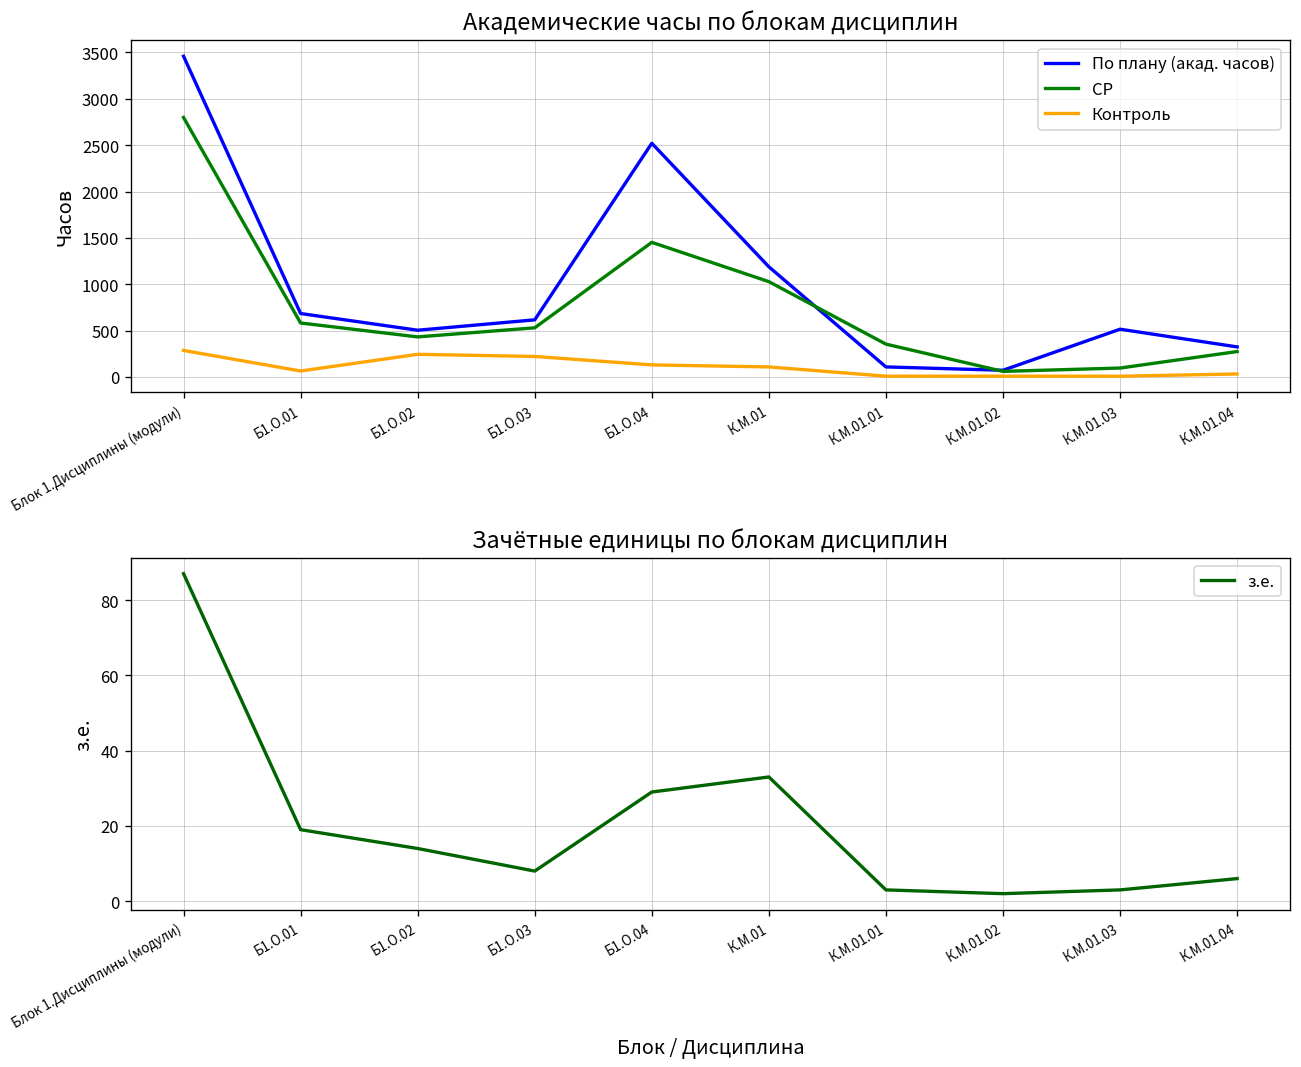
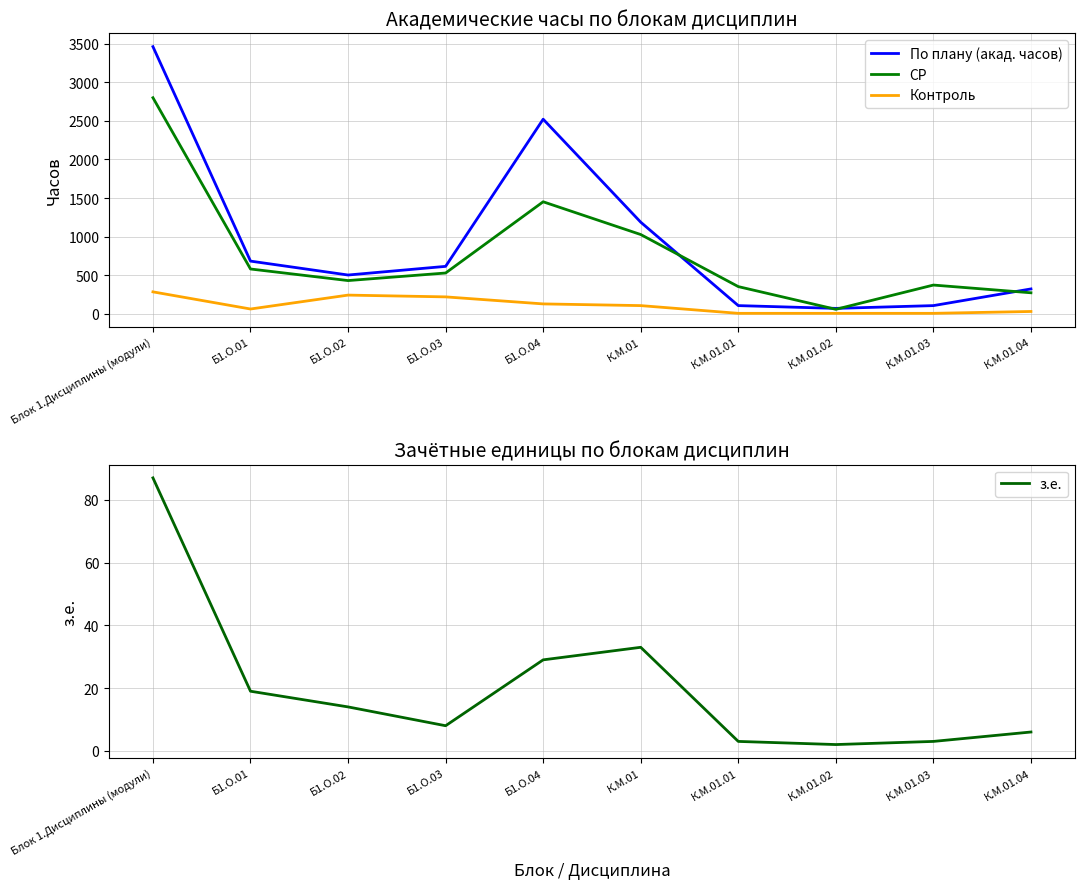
  {
    "Академические часы по блокам дисциплин": {
      "По плану (акад. часов)": {
        "Блок 1.Дисциплины (модули)": 3500,
        "Б1.О.01": 700,
        "Б1.О.02": 500,
        "Б1.О.03": 600,
        "Б1.О.04": 2500,
        "К.М.01": 1200,
        "К.М.01.01": 100,
-       "К.М.01.03": 500,
+       "К.М.01.03": 100,
        "К.М.01.04": 300
      },
      "СР": {
        "Блок 1.Дисциплины (модули)": 2800,
        "Б1.О.01": 600,
        "Б1.О.02": 400,
        "Б1.О.03": 500,
        "Б1.О.04": 1500,
        "К.М.01": 1000,
        "К.М.01.01": 400,
-       "К.М.01.03": 100,
+       "К.М.01.03": 400,
        "К.М.01.04": 300
      },
      "Контроль": {
        "Блок 1.Дисциплины (модули)": 300,
        "Б1.О.01": 100,
        "Б1.О.02": 200,
        "Б1.О.03": 200,
        "Б1.О.04": 100,
        "К.М.01": 100,
        "К.М.01.01": 0,
        "К.М.01.02": 0,
        "К.М.01.03": 0,
        "К.М.01.04": 0
      }
    },
    "Зачётные единицы по блокам дисциплин": {
      "Блок 1.Дисциплины (модули)": 87,
      "Б1.О.01": 19,
      "Б1.О.02": 14,
      "Б1.О.03": 8,
      "Б1.О.04": 29,
      "К.М.01": 33,
      "К.М.01.01": 3,
      "К.М.01.02": 2,
      "К.М.01.03": 3,
      "К.М.01.04": 6
    }
  }
